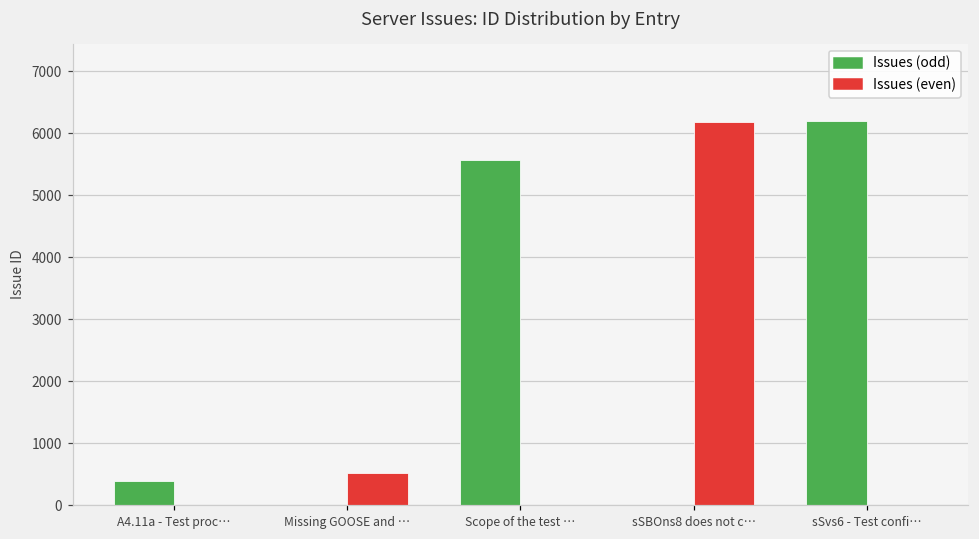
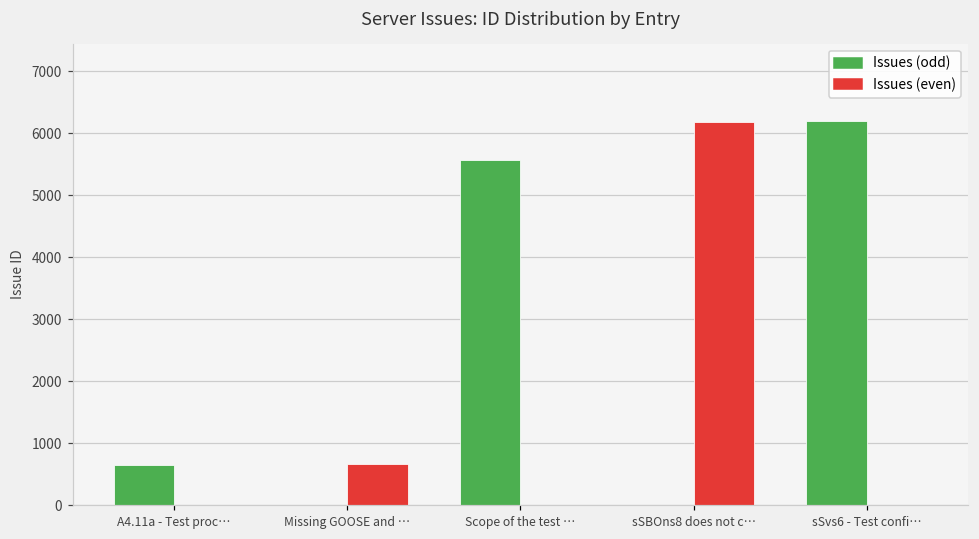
  {
    "Issues (odd)": {
-     "A4.11a - Test proc…": 400,
+     "A4.11a - Test proc…": 600,
      "Missing GOOSE and …": 0,
      "Scope of the test …": 5600,
      "sSBOns8 does not c…": 0,
      "sSvs6 - Test confi…": 6200
    },
    "Issues (even)": {
      "A4.11a - Test proc…": 0,
-     "Missing GOOSE and …": 500,
+     "Missing GOOSE and …": 700,
      "Scope of the test …": 0,
      "sSBOns8 does not c…": 6200,
      "sSvs6 - Test confi…": 0
    }
  }
